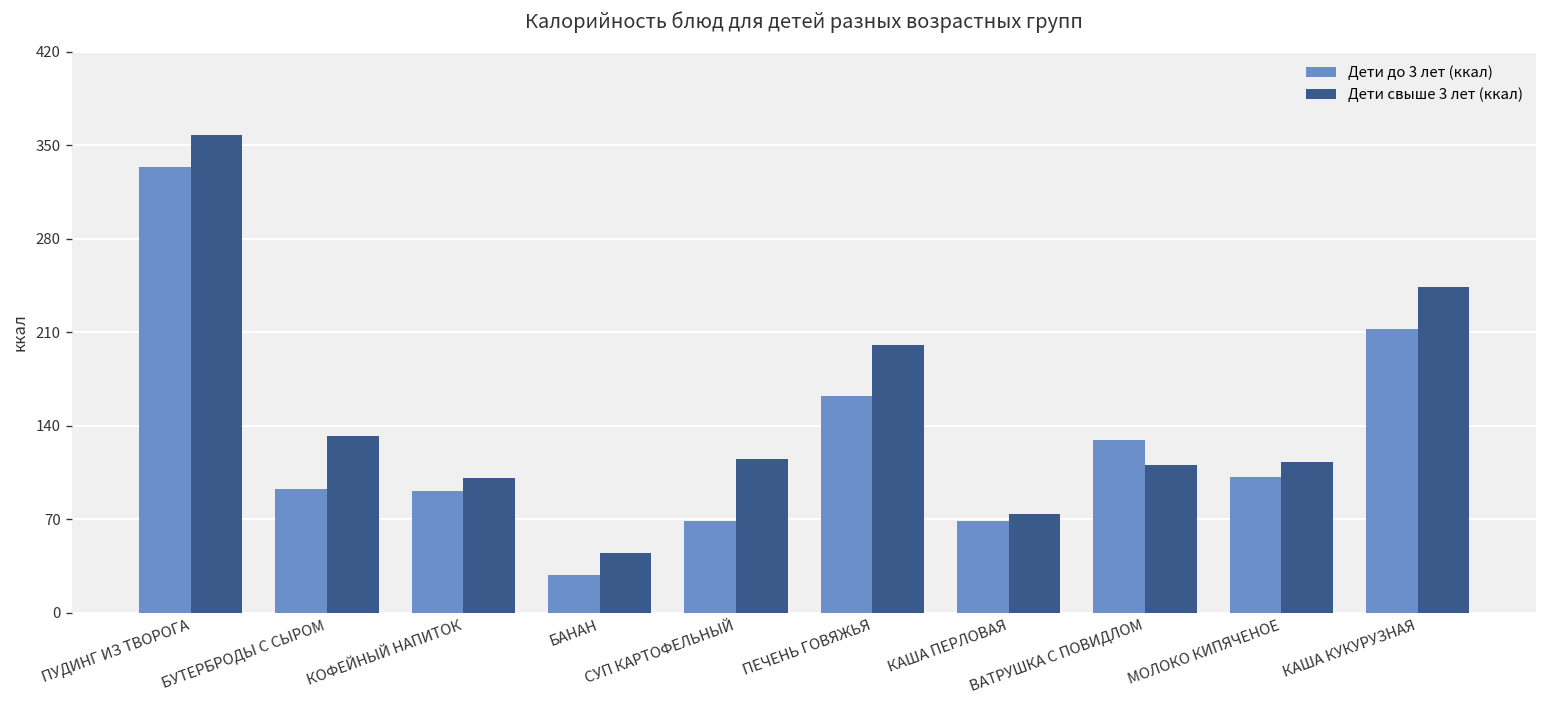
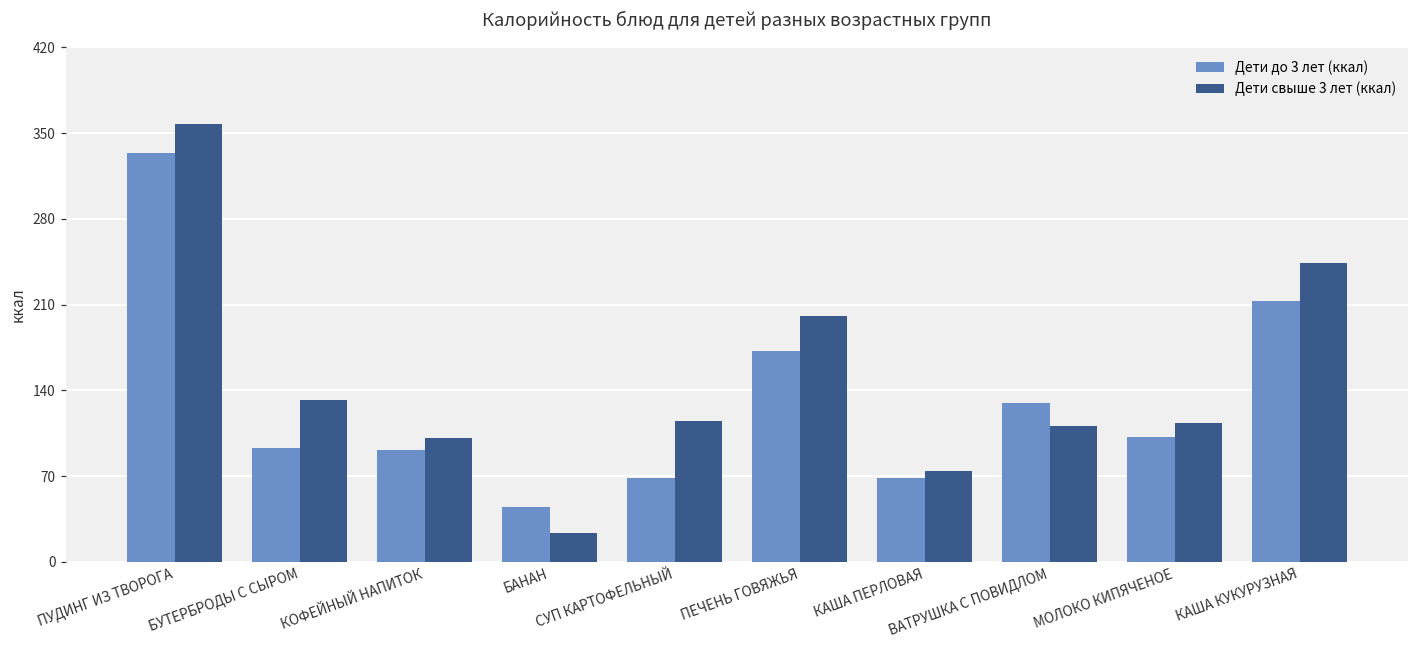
  {
    "Дети до 3 лет (ккал)": {
      "ПУДИНГ ИЗ ТВОРОГА": 334,
      "БУТЕРБРОДЫ С СЫРОМ": 93,
      "КОФЕЙНЫЙ НАПИТОК": 91,
-     "БАНАН": 29,
+     "БАНАН": 45,
      "СУП КАРТОФЕЛЬНЫЙ": 69,
-     "ПЕЧЕНЬ ГОВЯЖЬЯ": 162,
+     "ПЕЧЕНЬ ГОВЯЖЬЯ": 172,
      "КАША ПЕРЛОВАЯ": 69,
      "ВАТРУШКА С ПОВИДЛОМ": 130,
      "МОЛОКО КИПЯЧЕНОЕ": 102,
      "КАША КУКУРУЗНАЯ": 213
    },
    "Дети свыше 3 лет (ккал)": {
      "ПУДИНГ ИЗ ТВОРОГА": 358,
      "БУТЕРБРОДЫ С СЫРОМ": 132,
      "КОФЕЙНЫЙ НАПИТОК": 101,
-     "БАНАН": 45,
+     "БАНАН": 24,
      "СУП КАРТОФЕЛЬНЫЙ": 115,
      "ПЕЧЕНЬ ГОВЯЖЬЯ": 201,
      "КАША ПЕРЛОВАЯ": 74,
      "ВАТРУШКА С ПОВИДЛОМ": 111,
      "МОЛОКО КИПЯЧЕНОЕ": 113,
      "КАША КУКУРУЗНАЯ": 244
    }
  }
